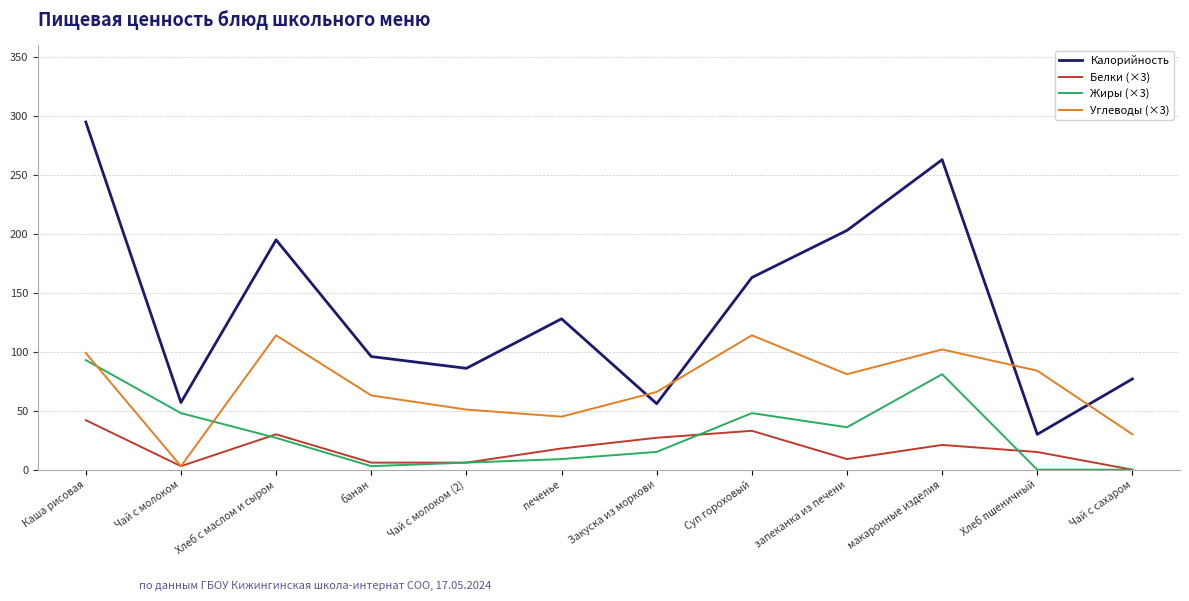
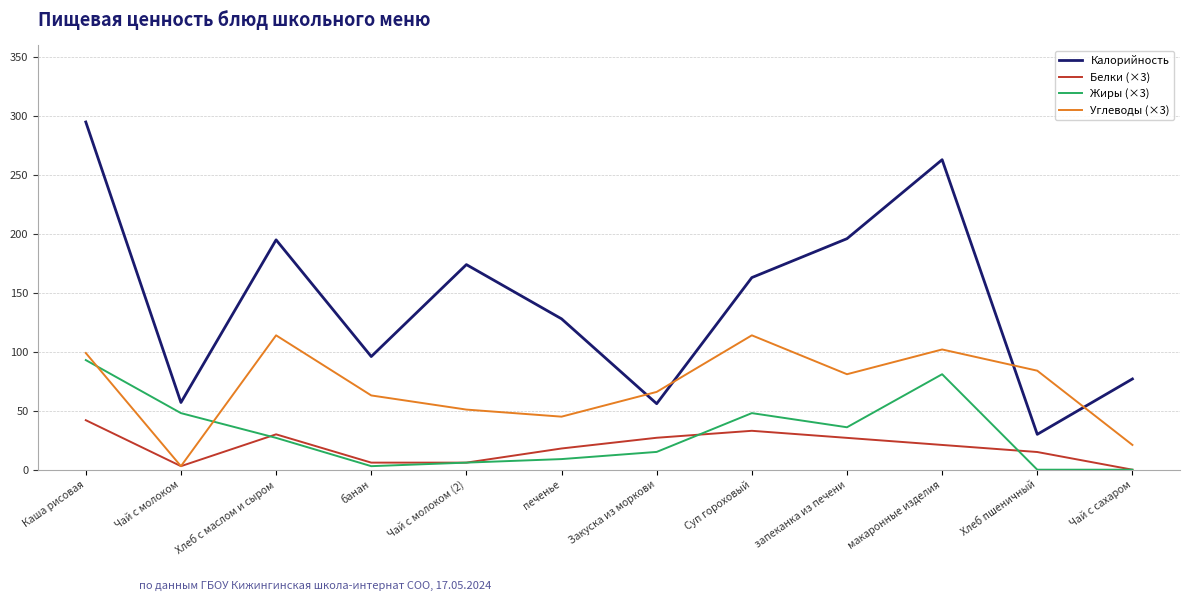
  {
    "Калорийность": {
      "Каша рисовая": 295,
      "Чай с молоком": 57,
      "Хлеб с маслом и сыром": 195,
      "банан": 96,
-     "Чай с молоком (2)": 86,
+     "Чай с молоком (2)": 174,
      "печенье": 128,
      "Закуска из моркови": 56,
      "Суп гороховый": 163,
-     "запеканка из печени": 203,
+     "запеканка из печени": 196,
      "макаронные изделия": 263,
      "Хлеб пшеничный": 30,
      "Чай с сахаром": 77
    },
    "Белки (×3)": {
      "Каша рисовая": 42,
      "Хлеб с маслом и сыром": 30,
      "банан": 6,
      "печенье": 18,
      "Закуска из моркови": 27,
      "Суп гороховый": 33,
-     "запеканка из печени": 9,
+     "запеканка из печени": 27,
      "макаронные изделия": 21,
      "Хлеб пшеничный": 15
    },
    "Жиры (×3)": {
      "Каша рисовая": 93,
      "Чай с молоком": 48,
      "Хлеб с маслом и сыром": 27,
      "банан": 3,
      "печенье": 9,
      "Закуска из моркови": 15,
      "Суп гороховый": 48,
      "запеканка из печени": 36,
      "макаронные изделия": 81,
      "Хлеб пшеничный": 0
    },
    "Углеводы (×3)": {
      "Каша рисовая": 99,
      "Хлеб с маслом и сыром": 114,
      "банан": 63,
      "Чай с молоком (2)": 51,
      "печенье": 45,
      "Закуска из моркови": 66,
      "Суп гороховый": 114,
      "запеканка из печени": 81,
      "макаронные изделия": 102,
      "Хлеб пшеничный": 84,
-     "Чай с сахаром": 30
+     "Чай с сахаром": 21
    }
  }
